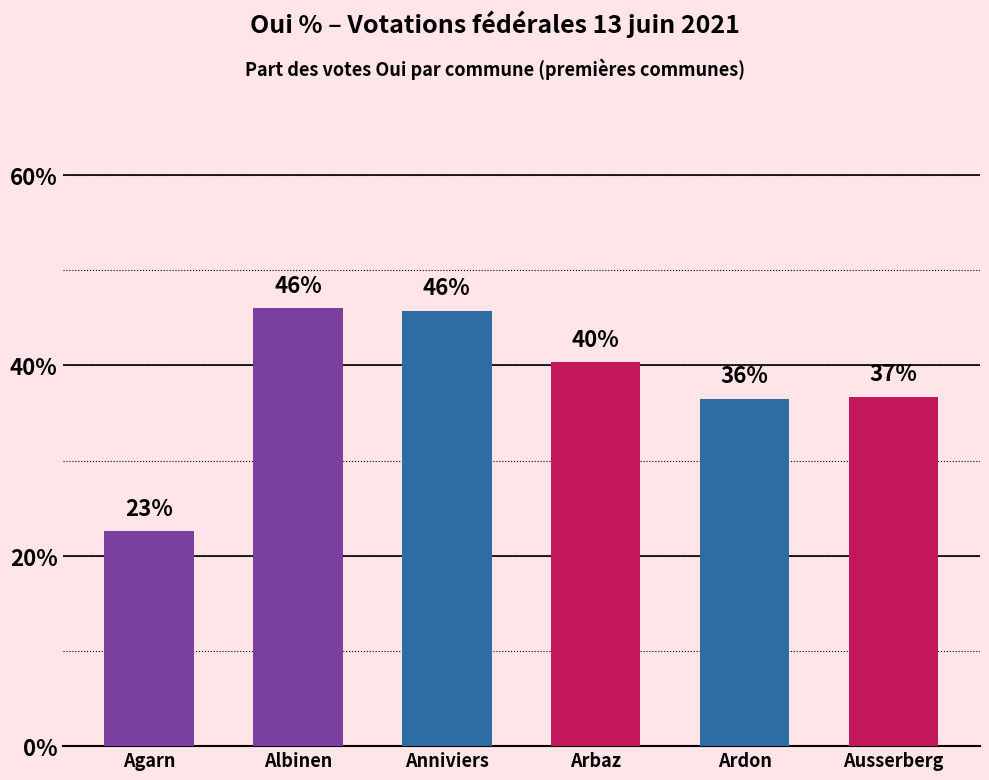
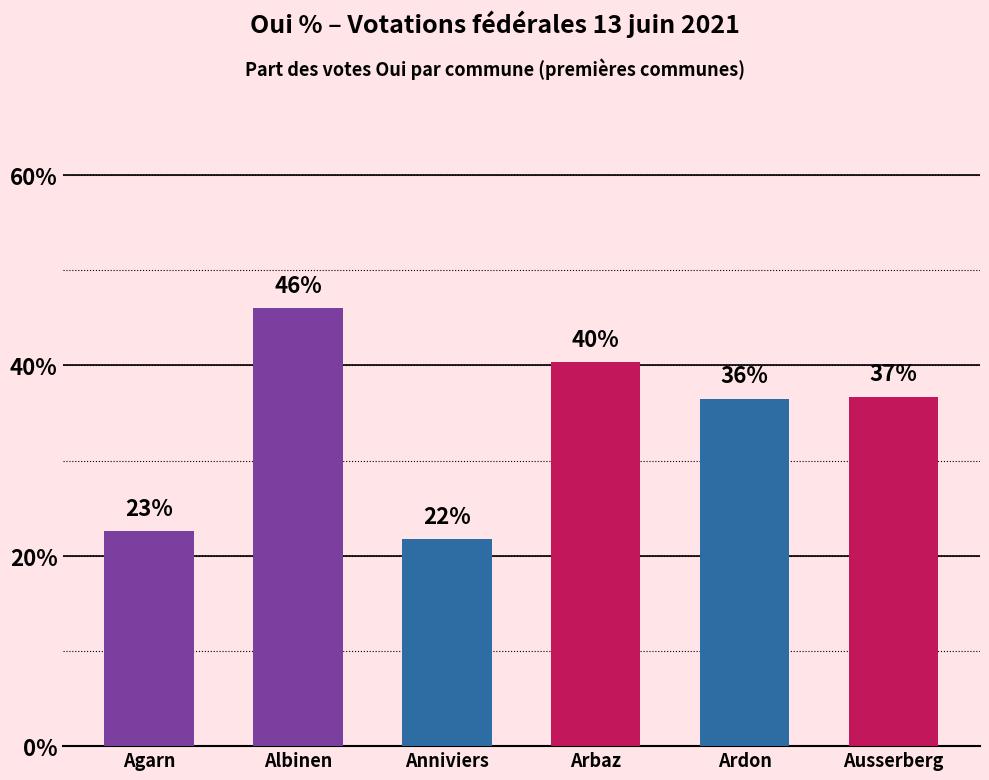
  {
    "Agarn": "23%",
    "Albinen": "46%",
-   "Anniviers": "46%",
+   "Anniviers": "22%",
    "Arbaz": "40%",
    "Ardon": "36%",
    "Ausserberg": "37%"
  }
